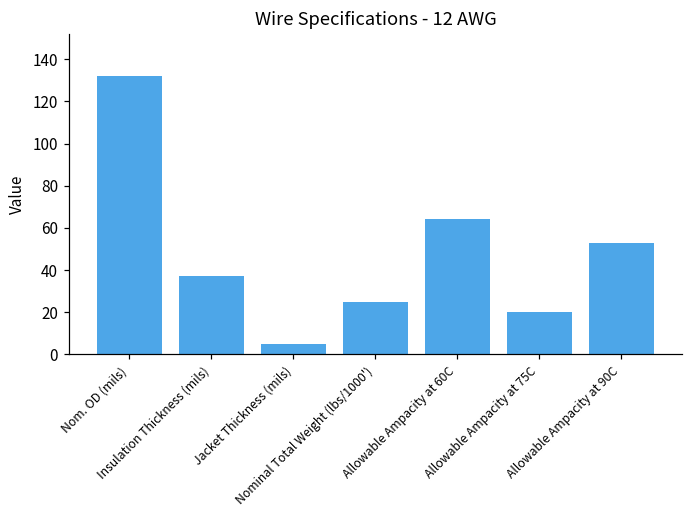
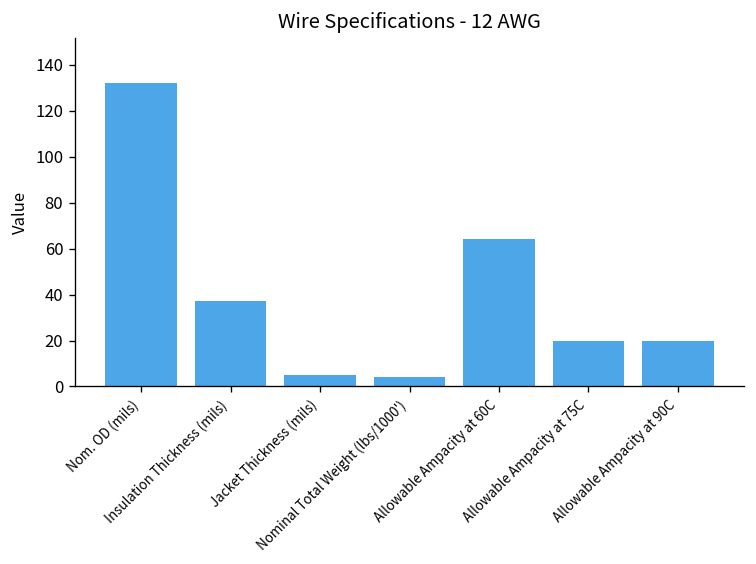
  {
    "Nom. OD (mils)": 132,
    "Insulation Thickness (mils)": 37,
    "Jacket Thickness (mils)": 5,
-   "Nominal Total Weight (lbs/1000')": 25,
+   "Nominal Total Weight (lbs/1000')": 4,
    "Allowable Ampacity at 60C": 64,
    "Allowable Ampacity at 75C": 20,
-   "Allowable Ampacity at 90C": 53
+   "Allowable Ampacity at 90C": 20
  }
